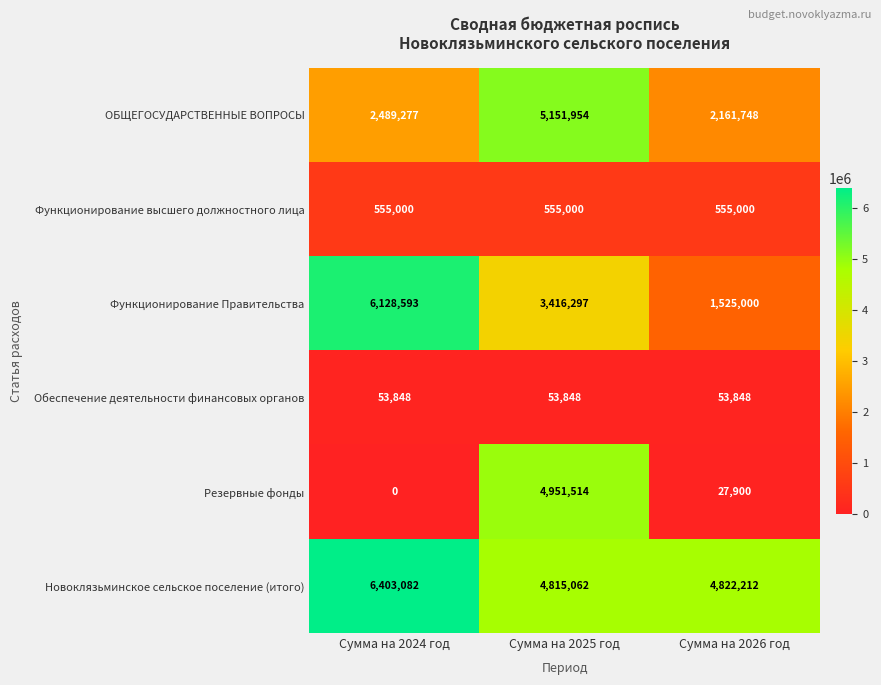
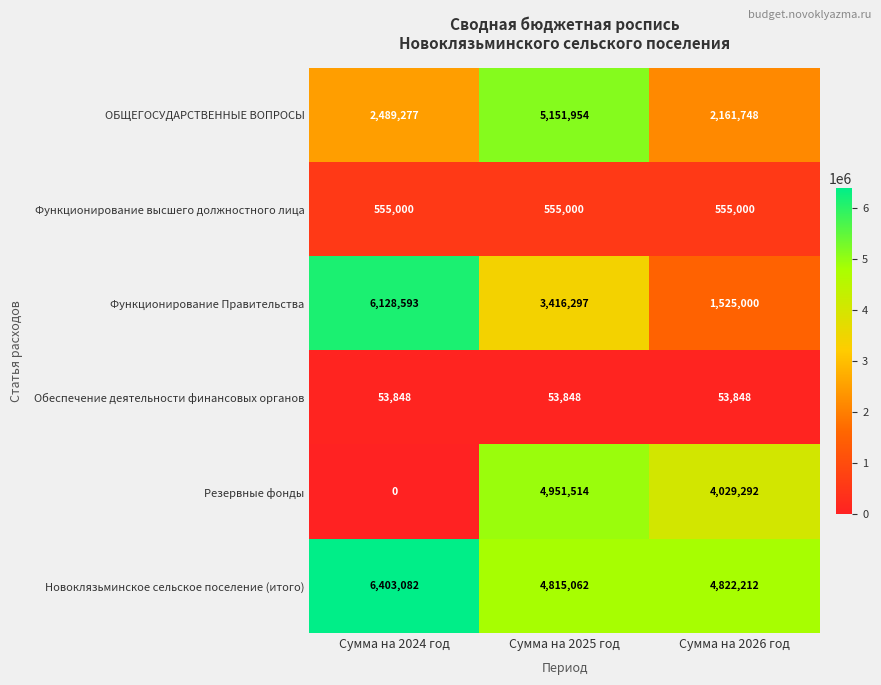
  {
    "ОБЩЕГОСУДАРСТВЕННЫЕ ВОПРОСЫ": {
      "Сумма на 2024 год": "2,489,277",
      "Сумма на 2025 год": "5,151,954",
      "Сумма на 2026 год": "2,161,748"
    },
    "Функционирование высшего должностного лица": {
      "Сумма на 2024 год": "555,000",
      "Сумма на 2025 год": "555,000",
      "Сумма на 2026 год": "555,000"
    },
    "Функционирование Правительства": {
      "Сумма на 2024 год": "6,128,593",
      "Сумма на 2025 год": "3,416,297",
      "Сумма на 2026 год": "1,525,000"
    },
    "Обеспечение деятельности финансовых органов": {
      "Сумма на 2024 год": "53,848",
      "Сумма на 2025 год": "53,848",
      "Сумма на 2026 год": "53,848"
    },
    "Резервные фонды": {
      "Сумма на 2024 год": "0",
      "Сумма на 2025 год": "4,951,514",
-     "Сумма на 2026 год": "27,900"
+     "Сумма на 2026 год": "4,029,292"
    },
    "Новоклязьминское сельское поселение (итого)": {
      "Сумма на 2024 год": "6,403,082",
      "Сумма на 2025 год": "4,815,062",
      "Сумма на 2026 год": "4,822,212"
    }
  }
